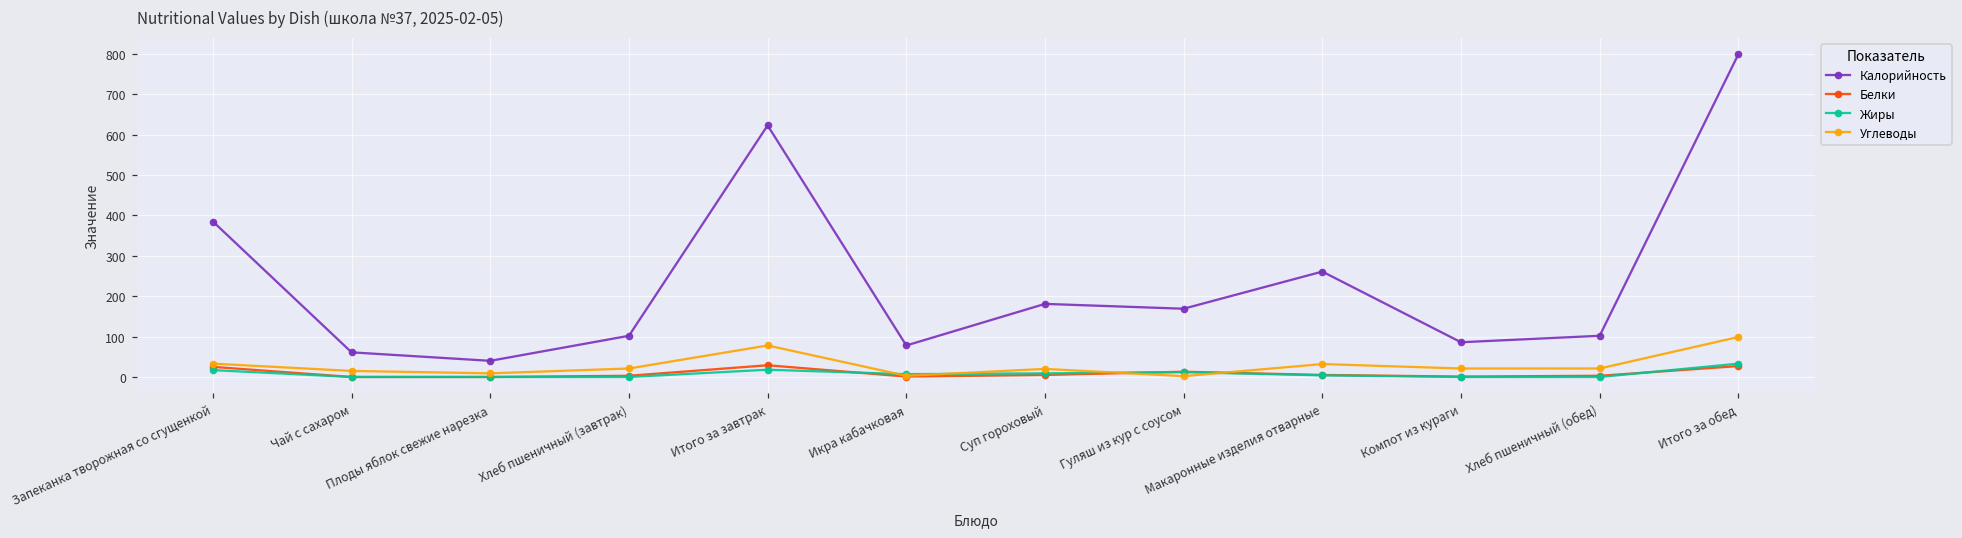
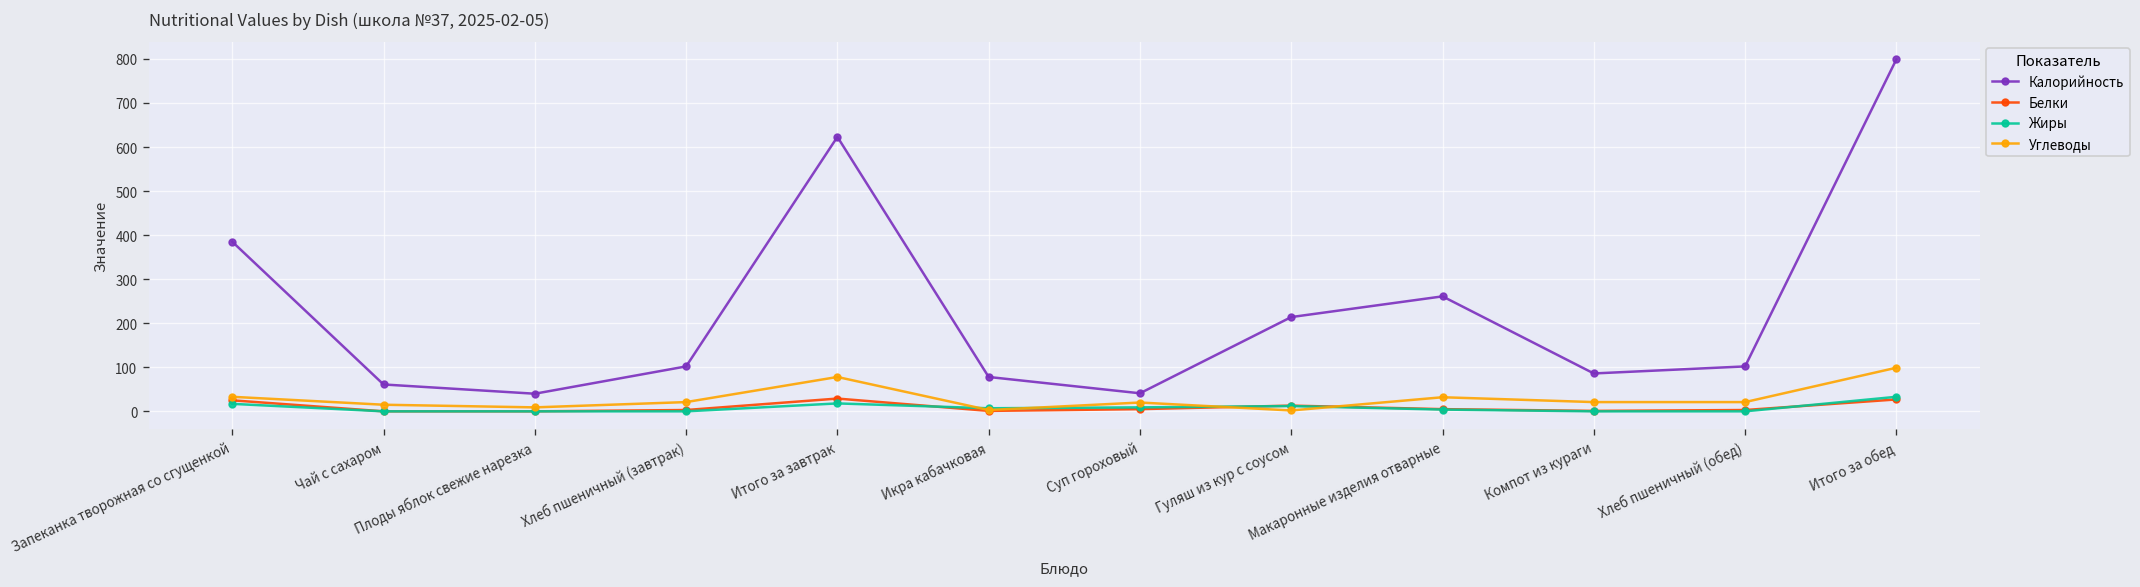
  {
    "Калорийность": {
      "Запеканка творожная со сгущенкой": 390,
      "Чай с сахаром": 60,
      "Плоды яблок свежие нарезка": 40,
      "Хлеб пшеничный (завтрак)": 100,
      "Итого за завтрак": 620,
      "Икра кабачковая": 80,
-     "Суп гороховый": 180,
-     "Гуляш из кур с соусом": 170,
+     "Суп гороховый": 40,
+     "Гуляш из кур с соусом": 210,
      "Макаронные изделия отварные": 260,
      "Компот из кураги": 90,
      "Хлеб пшеничный (обед)": 100,
      "Итого за обед": 800
    },
    "Белки": {
      "Запеканка творожная со сгущенкой": 30,
      "Итого за завтрак": 30
    },
    "Жиры": {
      "Запеканка творожная со сгущенкой": 20,
      "Итого за завтрак": 20
    },
    "Углеводы": {
      "Запеканка творожная со сгущенкой": 30,
      "Чай с сахаром": 20,
      "Плоды яблок свежие нарезка": 10,
      "Хлеб пшеничный (завтрак)": 20,
      "Итого за завтрак": 80,
      "Суп гороховый": 20,
      "Гуляш из кур с соусом": 0,
      "Макаронные изделия отварные": 30,
      "Компот из кураги": 20,
      "Хлеб пшеничный (обед)": 20,
      "Итого за обед": 100
    }
  }
